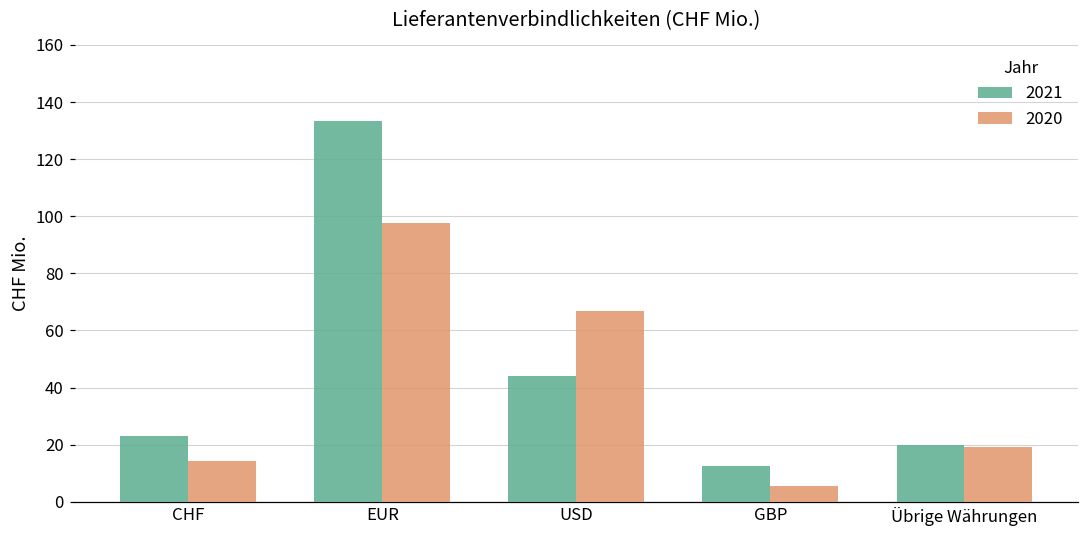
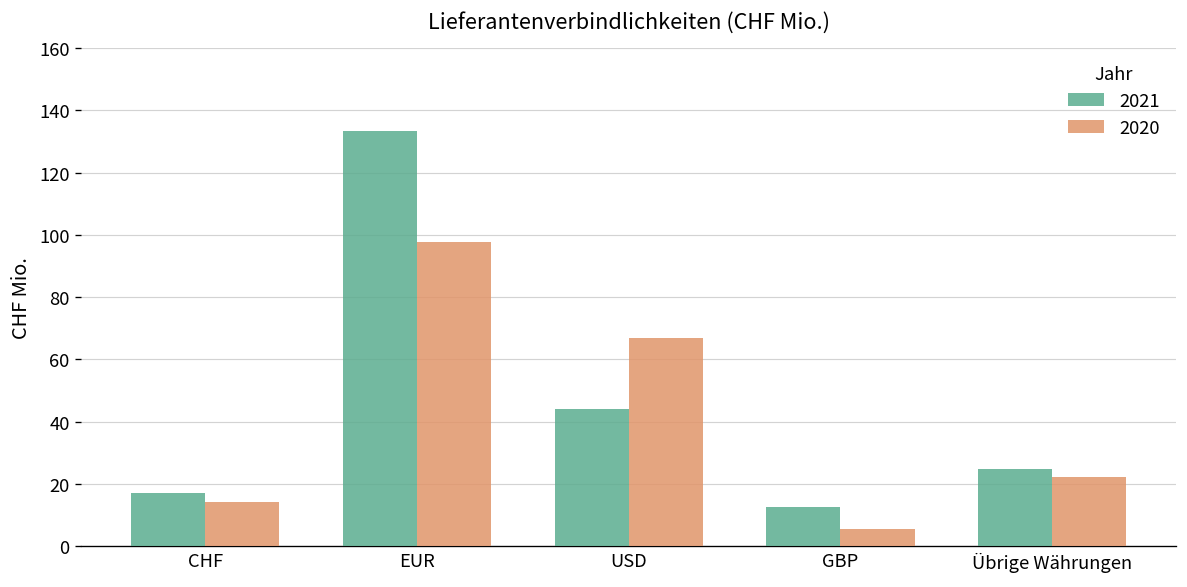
  {
    "2021": {
-     "CHF": 23,
+     "CHF": 17,
      "EUR": 133,
      "USD": 44,
      "GBP": 13,
-     "Übrige Währungen": 20
+     "Übrige Währungen": 25
    },
    "2020": {
      "CHF": 14,
      "EUR": 98,
      "USD": 67,
      "GBP": 6,
-     "Übrige Währungen": 19
+     "Übrige Währungen": 22
    }
  }
